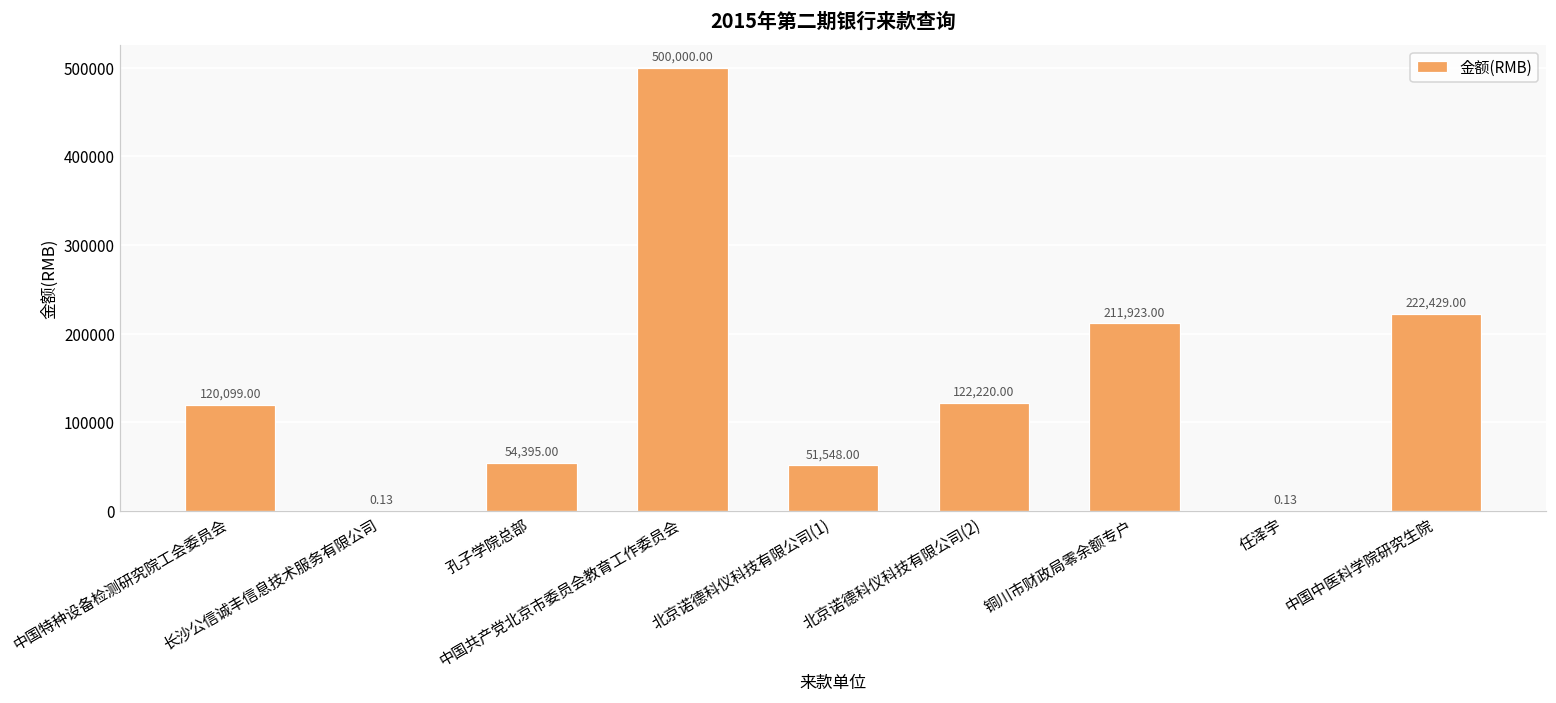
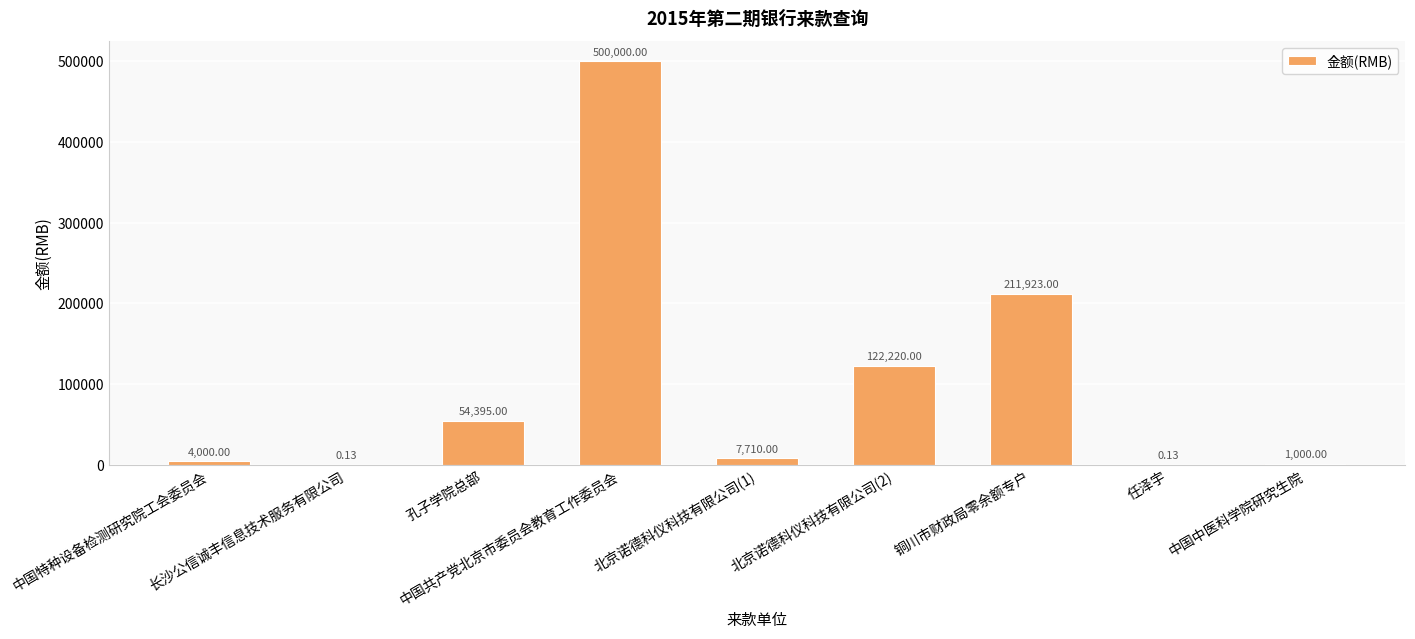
  {
-   "中国特种设备检测研究院工会委员会": "120,099.00",
+   "中国特种设备检测研究院工会委员会": "4,000.00",
    "长沙公信诚丰信息技术服务有限公司": "0.13",
    "孔子学院总部": "54,395.00",
    "中国共产党北京市委员会教育工作委员会": "500,000.00",
-   "北京诺德科仪科技有限公司(1)": "51,548.00",
+   "北京诺德科仪科技有限公司(1)": "7,710.00",
    "北京诺德科仪科技有限公司(2)": "122,220.00",
    "铜川市财政局零余额专户": "211,923.00",
    "任泽宇": "0.13",
-   "中国中医科学院研究生院": "222,429.00"
+   "中国中医科学院研究生院": "1,000.00"
  }
